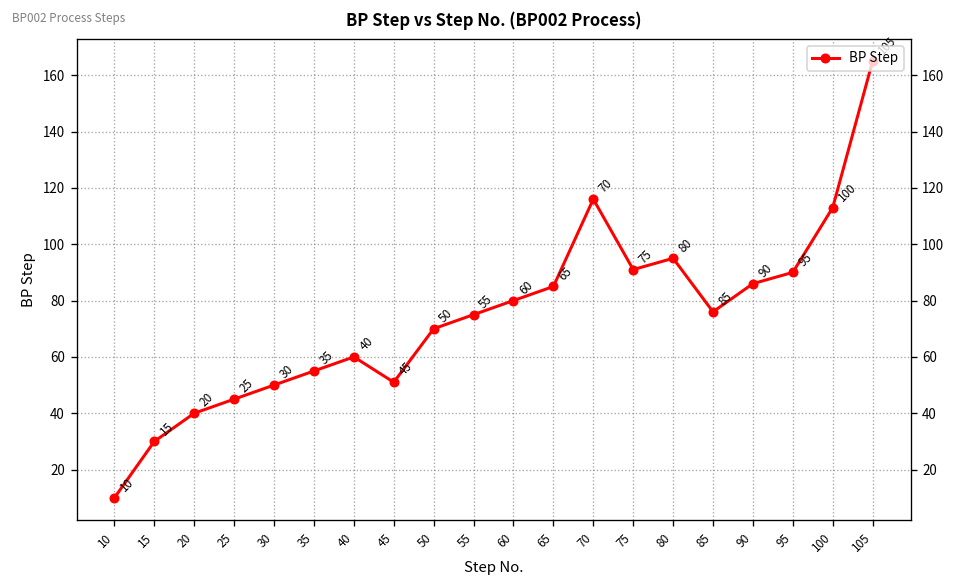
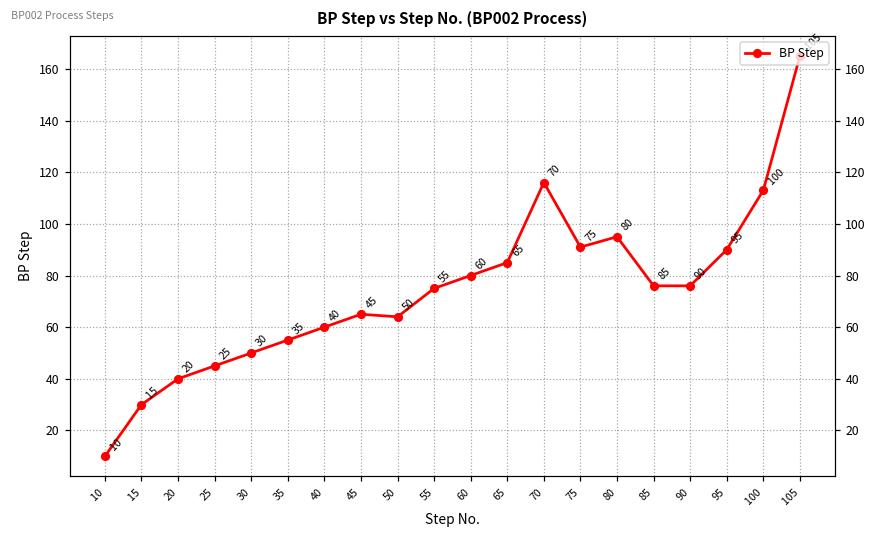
  {
-   "45": 51,
-   "50": 70,
-   "90": 86
+   "45": 65,
+   "50": 64,
+   "90": 76
  }
